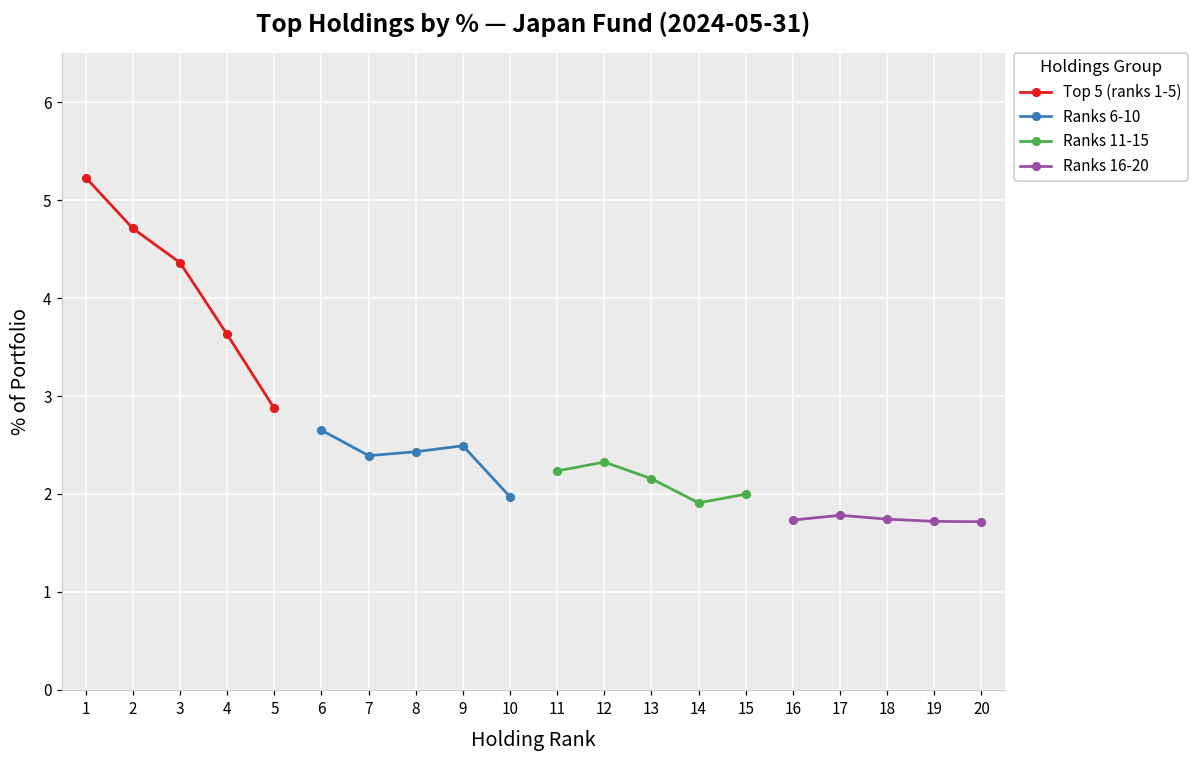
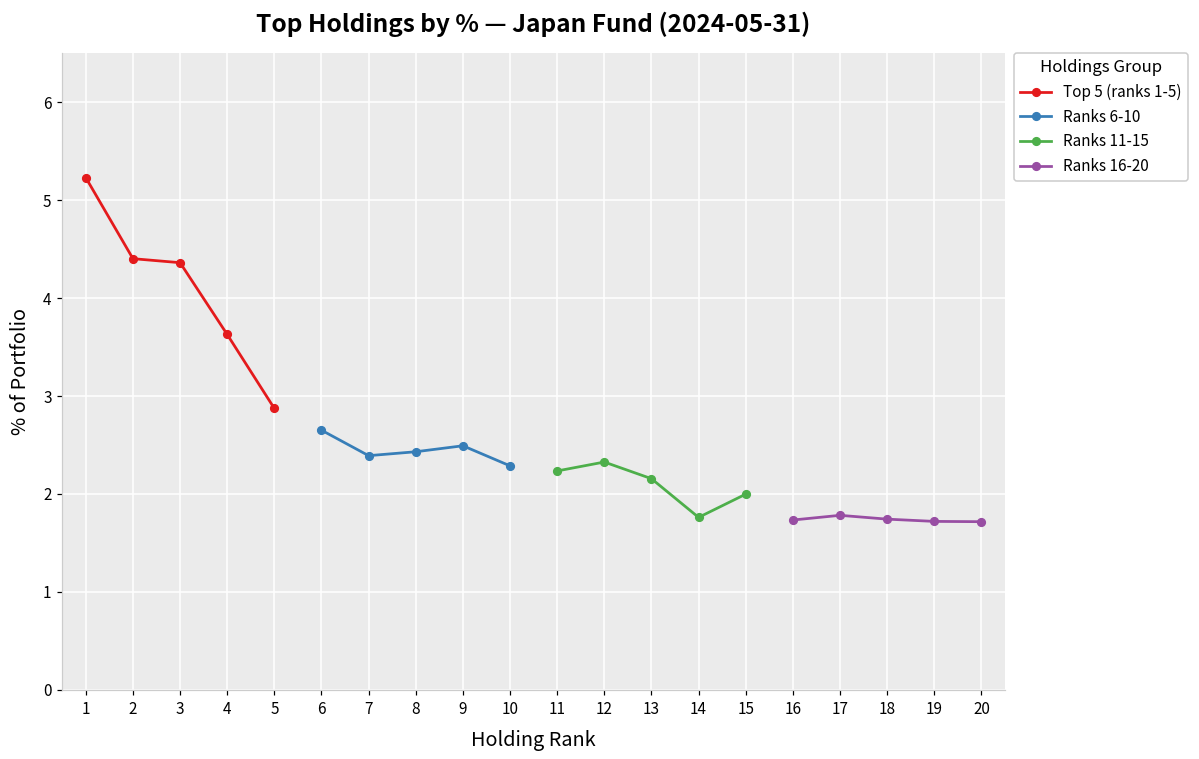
  {
    "Top 5 (ranks 1-5)": {
      "1": 5.2,
-     "2": 4.7,
+     "2": 4.4,
      "3": 4.4,
      "4": 3.6,
      "5": 2.9
    },
    "Ranks 6-10": {
      "6": 2.7,
      "7": 2.4,
      "8": 2.4,
      "9": 2.5,
-     "10": 2.0
+     "10": 2.3
    },
    "Ranks 11-15": {
      "11": 2.2,
      "12": 2.3,
      "13": 2.2,
-     "14": 1.9,
+     "14": 1.8,
      "15": 2.0
    },
    "Ranks 16-20": {
      "16": 1.7,
      "17": 1.8,
      "18": 1.7,
      "19": 1.7,
      "20": 1.7
    }
  }
